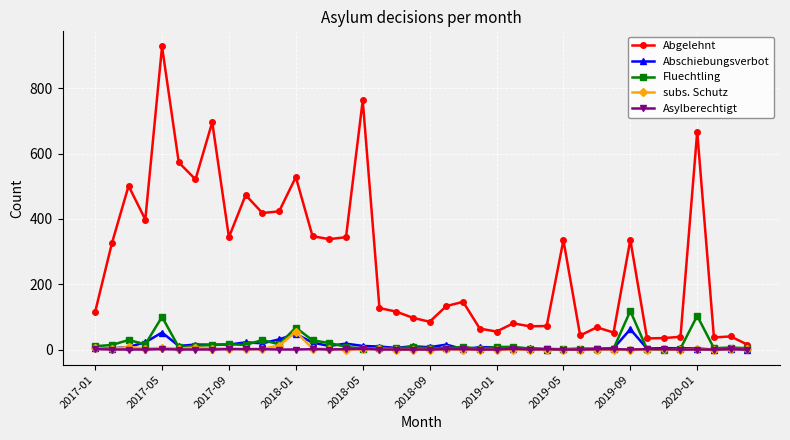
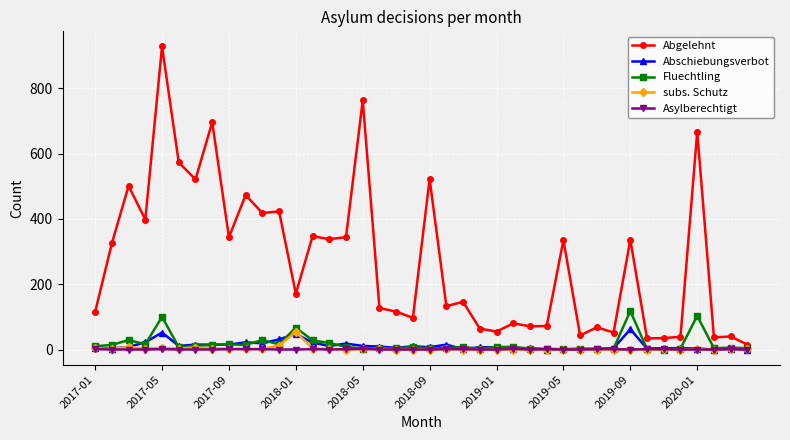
  {
    "Abgelehnt": {
      "2017-01": 120,
      "2017-05": 930,
      "2017-09": 340,
-     "2018-01": 530,
+     "2018-01": 170,
      "2018-05": 760,
-     "2018-09": 90,
+     "2018-09": 520,
      "2019-01": 60,
      "2019-05": 340,
      "2019-09": 340,
      "2020-01": 670
    },
    "Abschiebungsverbot": {
      "2017-05": 50,
      "2018-05": 10,
      "2019-09": 60
    },
    "Fluechtling": {
      "2017-05": 100,
      "2018-01": 70,
      "2019-09": 120,
      "2020-01": 100
    },
    "Asylberechtigt": {
      "2018-01": 0
    }
  }
